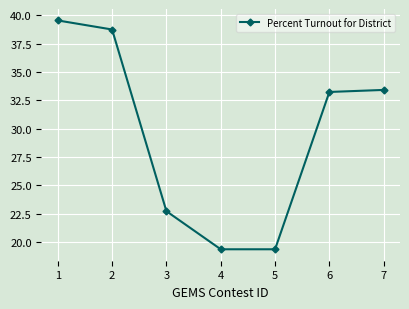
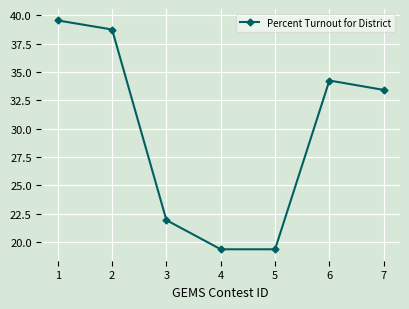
  {
    "1": 39.5,
    "2": 38.7,
-   "3": 22.7,
+   "3": 21.9,
    "4": 19.4,
    "5": 19.4,
-   "6": 33.2,
+   "6": 34.2,
    "7": 33.4
  }
